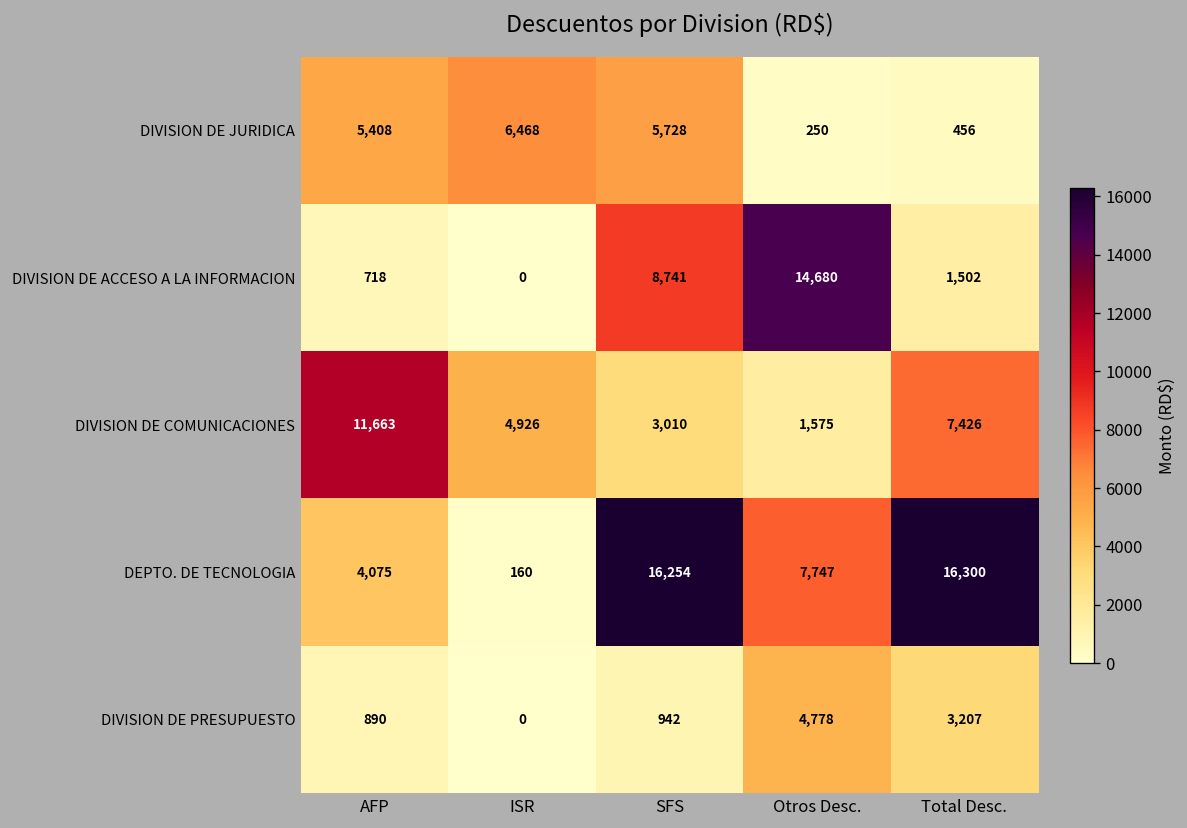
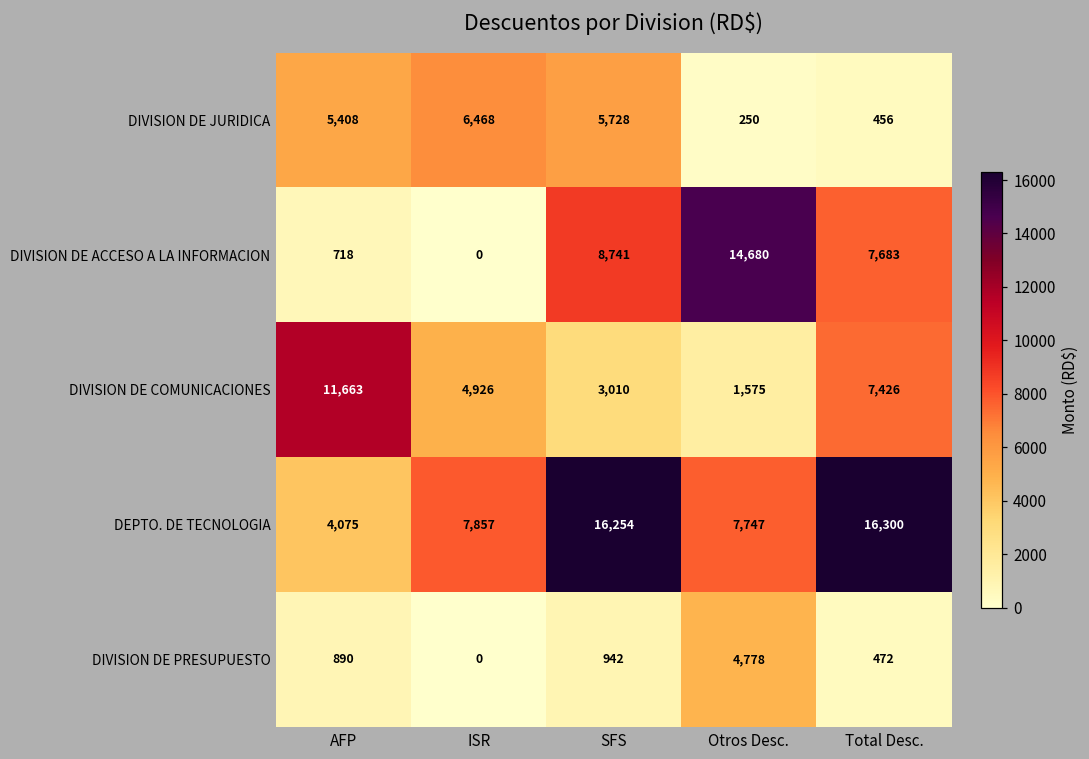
  {
    "DIVISION DE JURIDICA": {
      "AFP": "5,408",
      "ISR": "6,468",
      "SFS": "5,728",
      "Otros Desc.": "250",
      "Total Desc.": "456"
    },
    "DIVISION DE ACCESO A LA INFORMACION": {
      "AFP": "718",
      "ISR": "0",
      "SFS": "8,741",
      "Otros Desc.": "14,680",
-     "Total Desc.": "1,502"
+     "Total Desc.": "7,683"
    },
    "DIVISION DE COMUNICACIONES": {
      "AFP": "11,663",
      "ISR": "4,926",
      "SFS": "3,010",
      "Otros Desc.": "1,575",
      "Total Desc.": "7,426"
    },
    "DEPTO. DE TECNOLOGIA": {
      "AFP": "4,075",
-     "ISR": "160",
+     "ISR": "7,857",
      "SFS": "16,254",
      "Otros Desc.": "7,747",
      "Total Desc.": "16,300"
    },
    "DIVISION DE PRESUPUESTO": {
      "AFP": "890",
      "ISR": "0",
      "SFS": "942",
      "Otros Desc.": "4,778",
-     "Total Desc.": "3,207"
+     "Total Desc.": "472"
    }
  }
